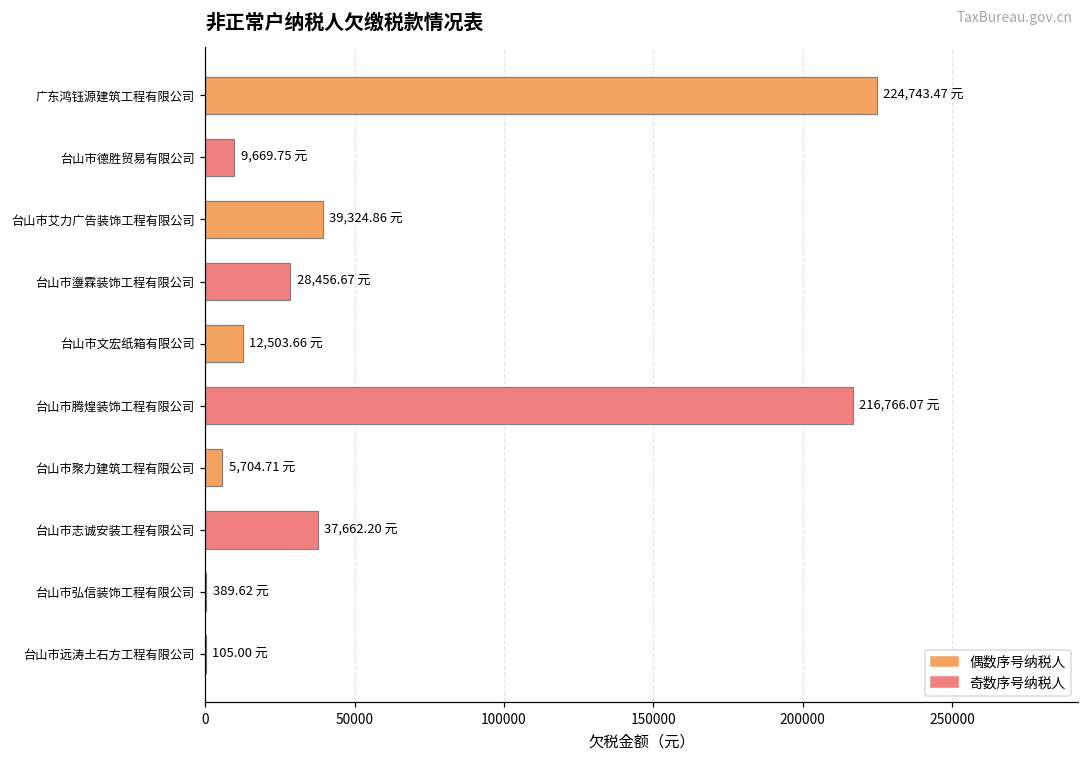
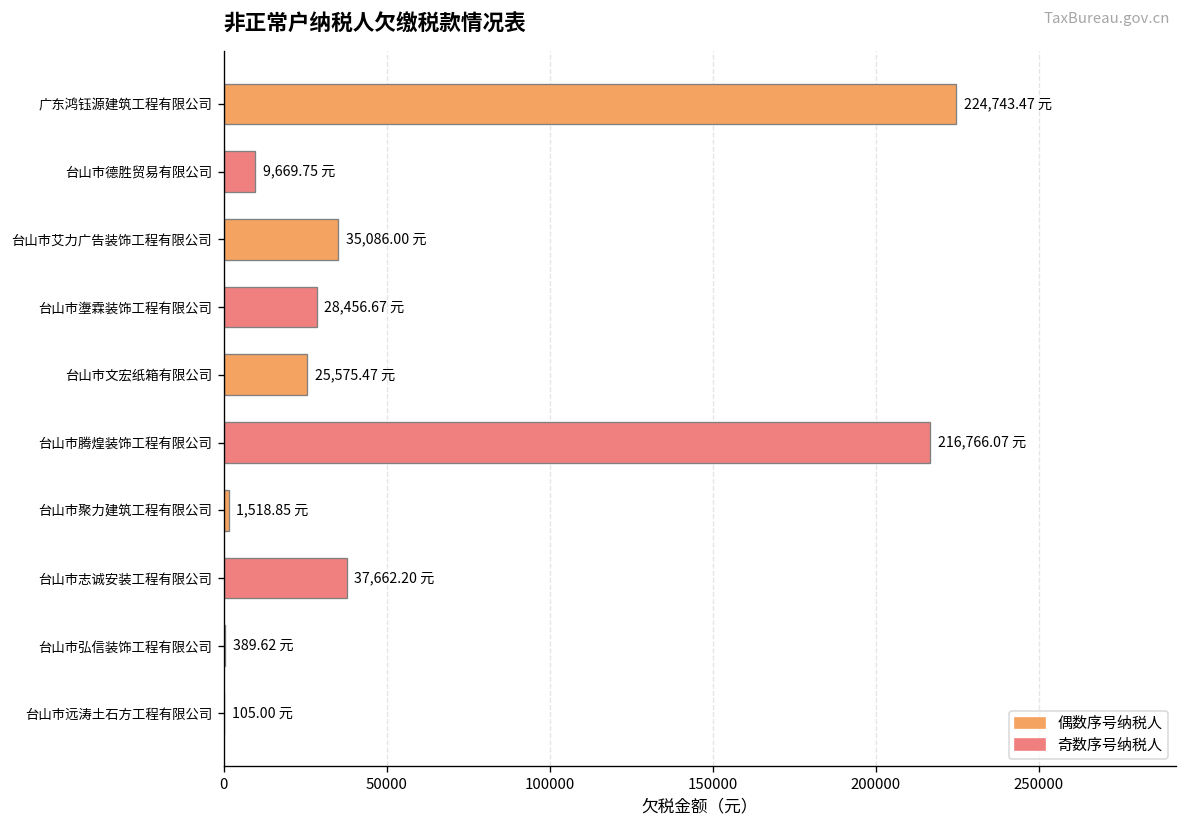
  {
    "广东鸿钰源建筑工程有限公司": "224,743.47",
    "台山市德胜贸易有限公司": "9,669.75",
-   "台山市艾力广告装饰工程有限公司": "39,324.86",
+   "台山市艾力广告装饰工程有限公司": "35,086.00",
    "台山市塰霖装饰工程有限公司": "28,456.67",
-   "台山市文宏纸箱有限公司": "12,503.66",
+   "台山市文宏纸箱有限公司": "25,575.47",
    "台山市腾煌装饰工程有限公司": "216,766.07",
-   "台山市聚力建筑工程有限公司": "5,704.71",
+   "台山市聚力建筑工程有限公司": "1,518.85",
    "台山市志诚安装工程有限公司": "37,662.20",
    "台山市弘信装饰工程有限公司": "389.62",
    "台山市远涛土石方工程有限公司": "105.00"
  }
